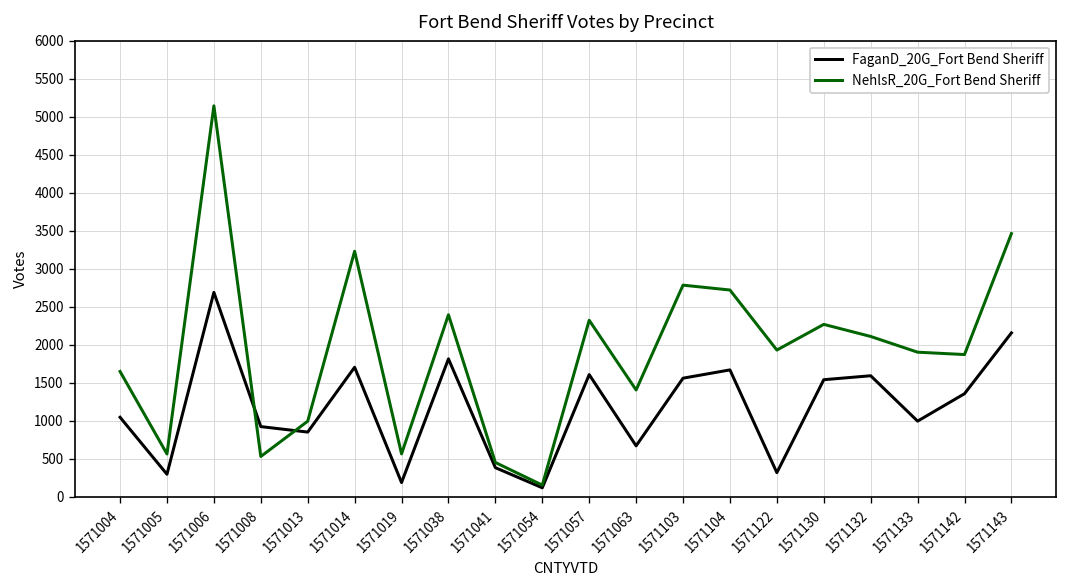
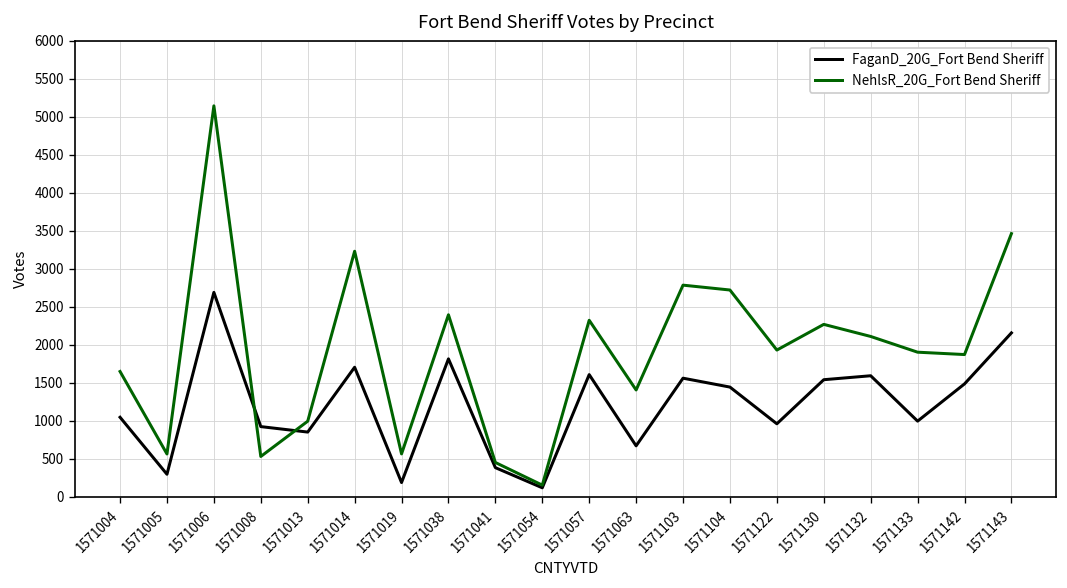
  {
    "FaganD_20G_Fort Bend Sheriff": {
      "1571004": 1000,
      "1571005": 300,
      "1571006": 2700,
      "1571008": 900,
      "1571013": 900,
      "1571014": 1700,
      "1571019": 200,
      "1571038": 1800,
      "1571041": 400,
      "1571057": 1600,
      "1571063": 700,
      "1571103": 1600,
-     "1571104": 1700,
-     "1571122": 300,
+     "1571104": 1400,
+     "1571122": 1000,
      "1571130": 1500,
      "1571132": 1600,
      "1571133": 1000,
-     "1571142": 1400,
+     "1571142": 1500,
      "1571143": 2200
    },
    "NehlsR_20G_Fort Bend Sheriff": {
      "1571004": 1700,
      "1571005": 600,
      "1571006": 5100,
      "1571008": 500,
      "1571013": 1000,
      "1571014": 3200,
      "1571019": 600,
      "1571038": 2400,
      "1571041": 500,
      "1571057": 2300,
      "1571063": 1400,
      "1571103": 2800,
      "1571104": 2700,
      "1571122": 1900,
      "1571130": 2300,
      "1571132": 2100,
      "1571133": 1900,
      "1571142": 1900,
      "1571143": 3500
    }
  }
